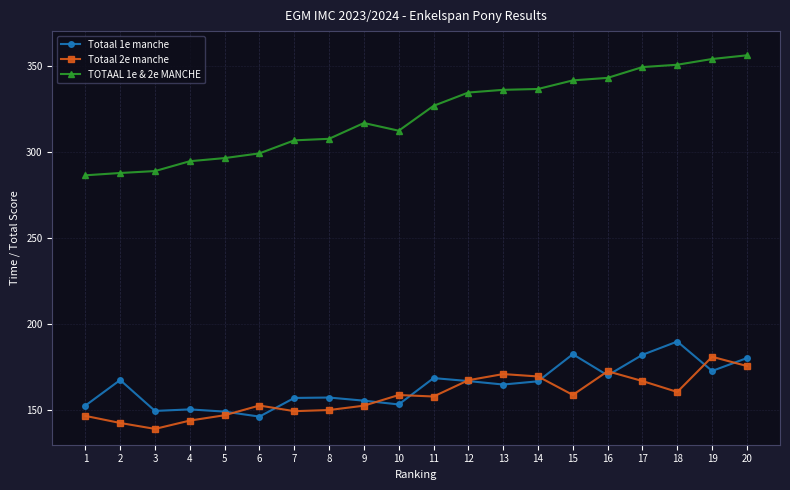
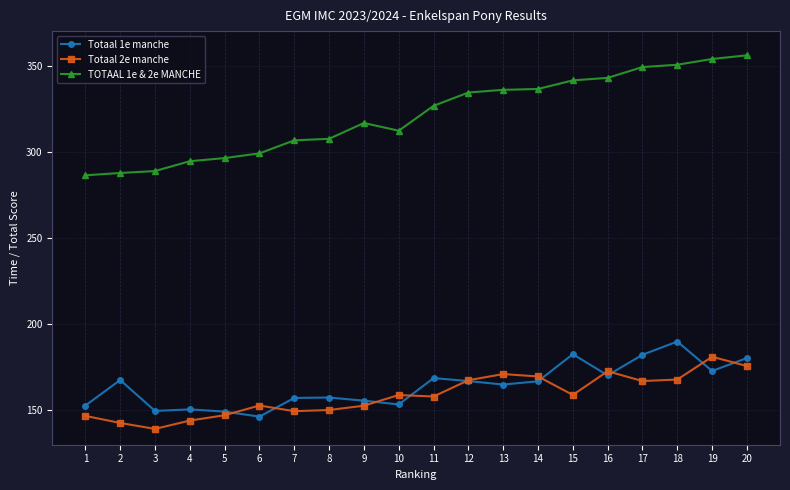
  {
    "Totaal 1e manche": {
      "1": 153,
      "2": 168,
      "3": 150,
      "4": 151,
      "5": 149,
      "6": 146,
      "7": 157,
      "8": 157,
      "9": 156,
      "10": 153,
      "11": 169,
      "13": 165,
      "14": 167,
      "15": 183,
      "16": 170,
      "17": 182,
      "18": 190,
      "19": 173,
      "20": 180
    },
    "Totaal 2e manche": {
      "1": 147,
      "2": 143,
      "3": 139,
      "4": 144,
      "5": 147,
      "6": 153,
      "7": 149,
      "8": 150,
      "9": 153,
      "10": 159,
      "11": 158,
      "13": 171,
      "14": 170,
      "15": 159,
      "16": 173,
      "17": 167,
-     "18": 161,
+     "18": 168,
      "19": 181,
      "20": 176
    },
    "TOTAAL 1e & 2e MANCHE": {
      "1": 286,
      "2": 288,
      "3": 289,
      "4": 295,
      "5": 296,
      "6": 299,
      "7": 307,
      "8": 308,
      "9": 317,
      "10": 312,
      "11": 327,
      "12": 334,
      "13": 336,
      "14": 336,
      "15": 341,
      "16": 343,
      "17": 349,
      "18": 350,
      "19": 354,
      "20": 356
    }
  }
